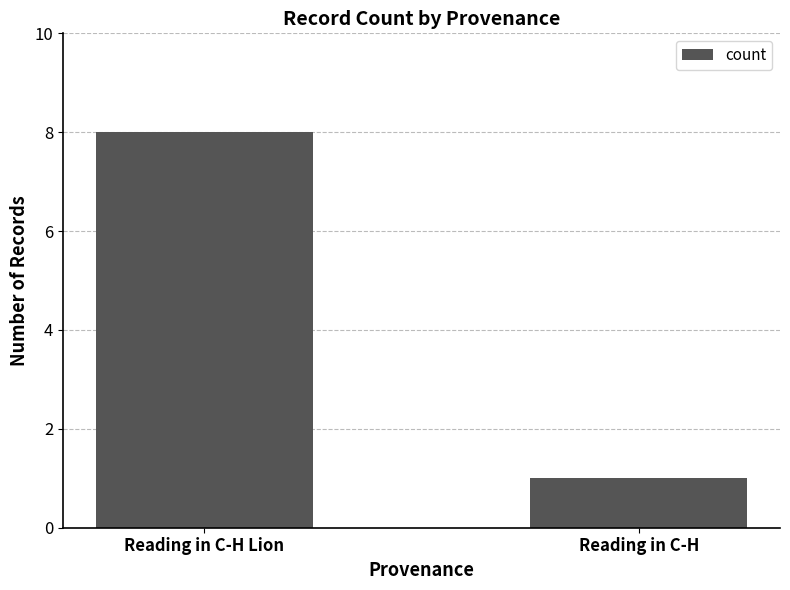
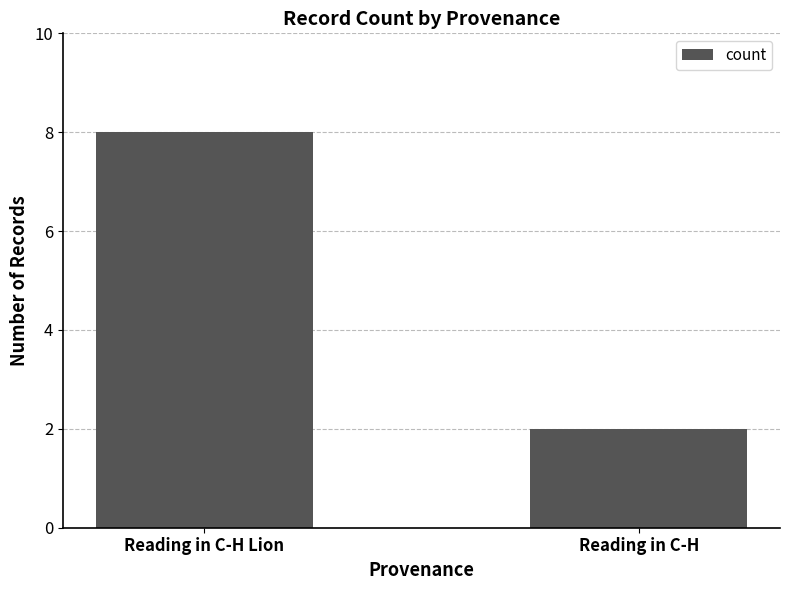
  {
    "Reading in C-H Lion": 8,
-   "Reading in C-H": 1
+   "Reading in C-H": 2
  }
